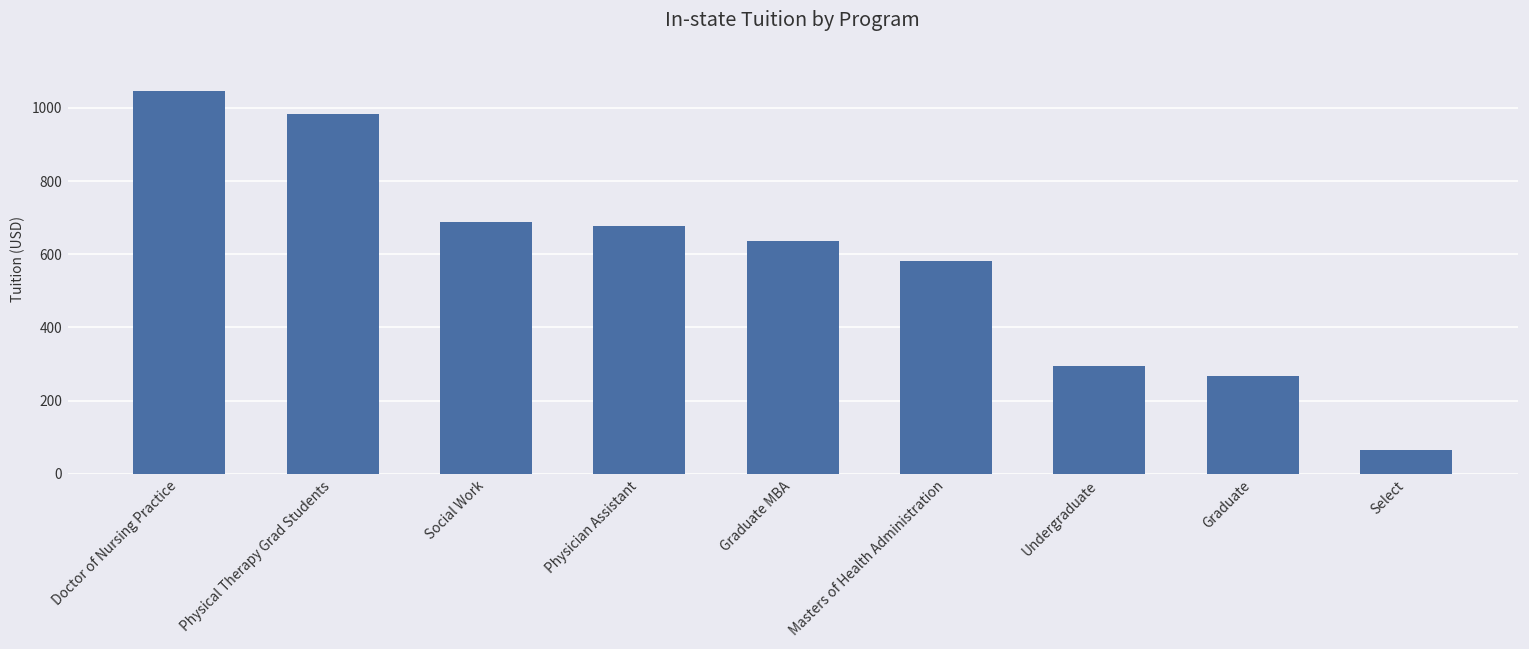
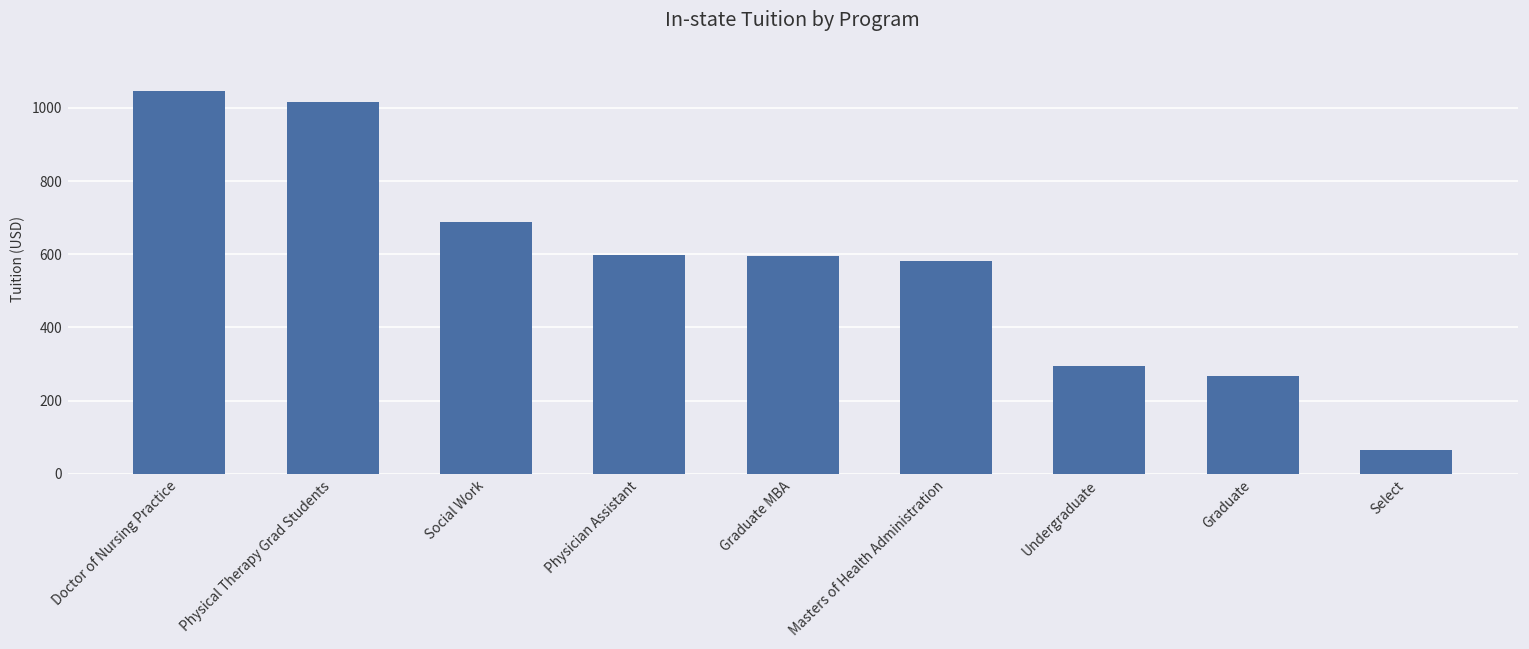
  {
    "Doctor of Nursing Practice": 1050,
-   "Physical Therapy Grad Students": 980,
+   "Physical Therapy Grad Students": 1020,
    "Social Work": 690,
-   "Physician Assistant": 680,
-   "Graduate MBA": 640,
+   "Physician Assistant": 600,
+   "Graduate MBA": 590,
    "Masters of Health Administration": 580,
    "Undergraduate": 300,
    "Graduate": 270,
    "Select": 70
  }
